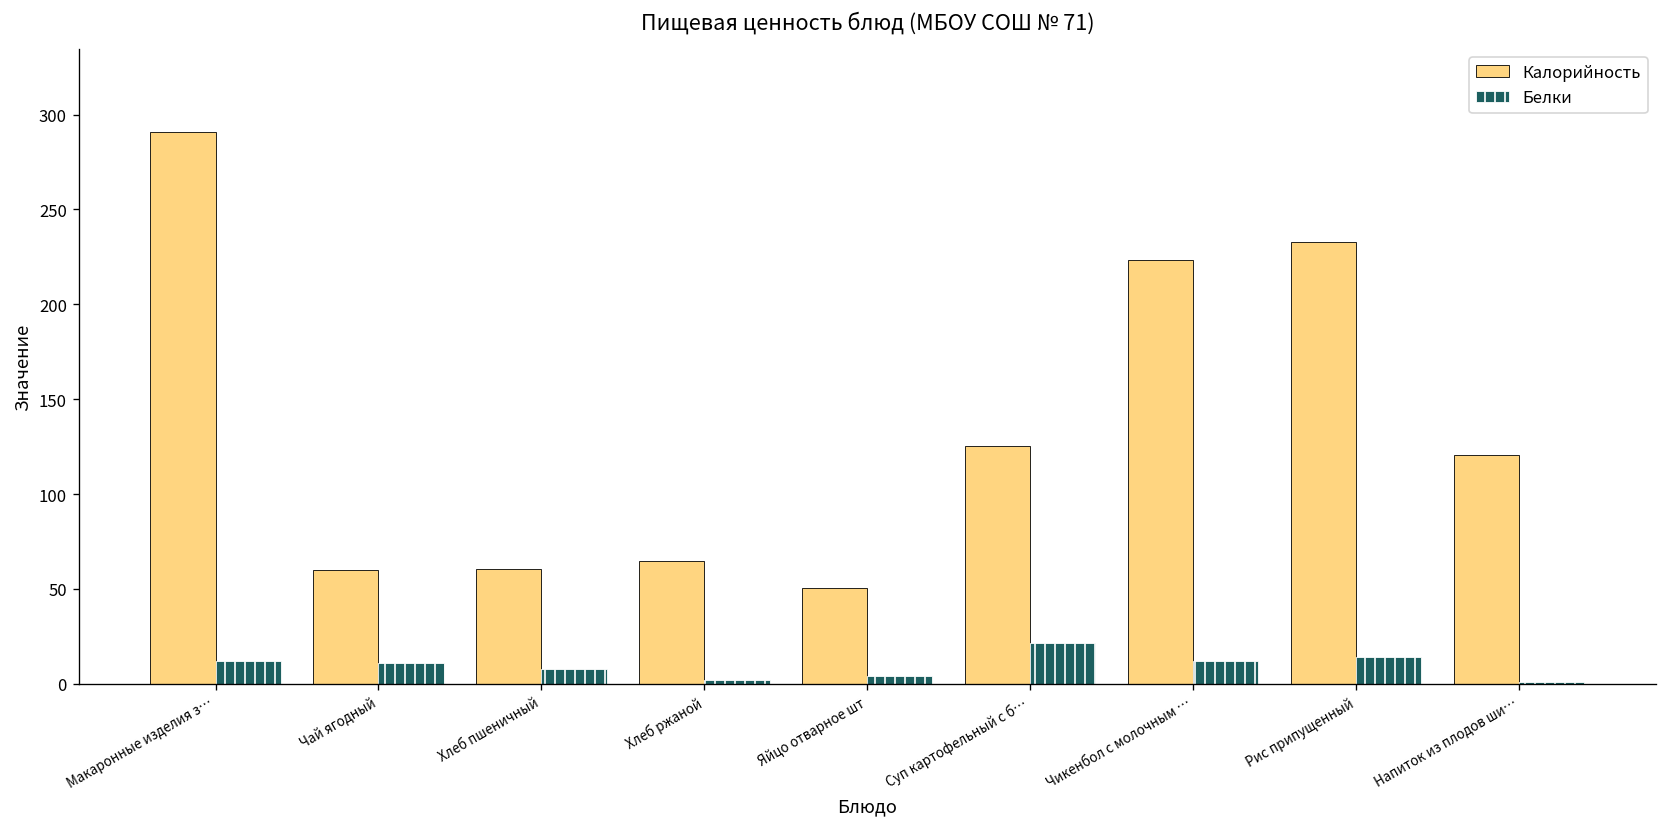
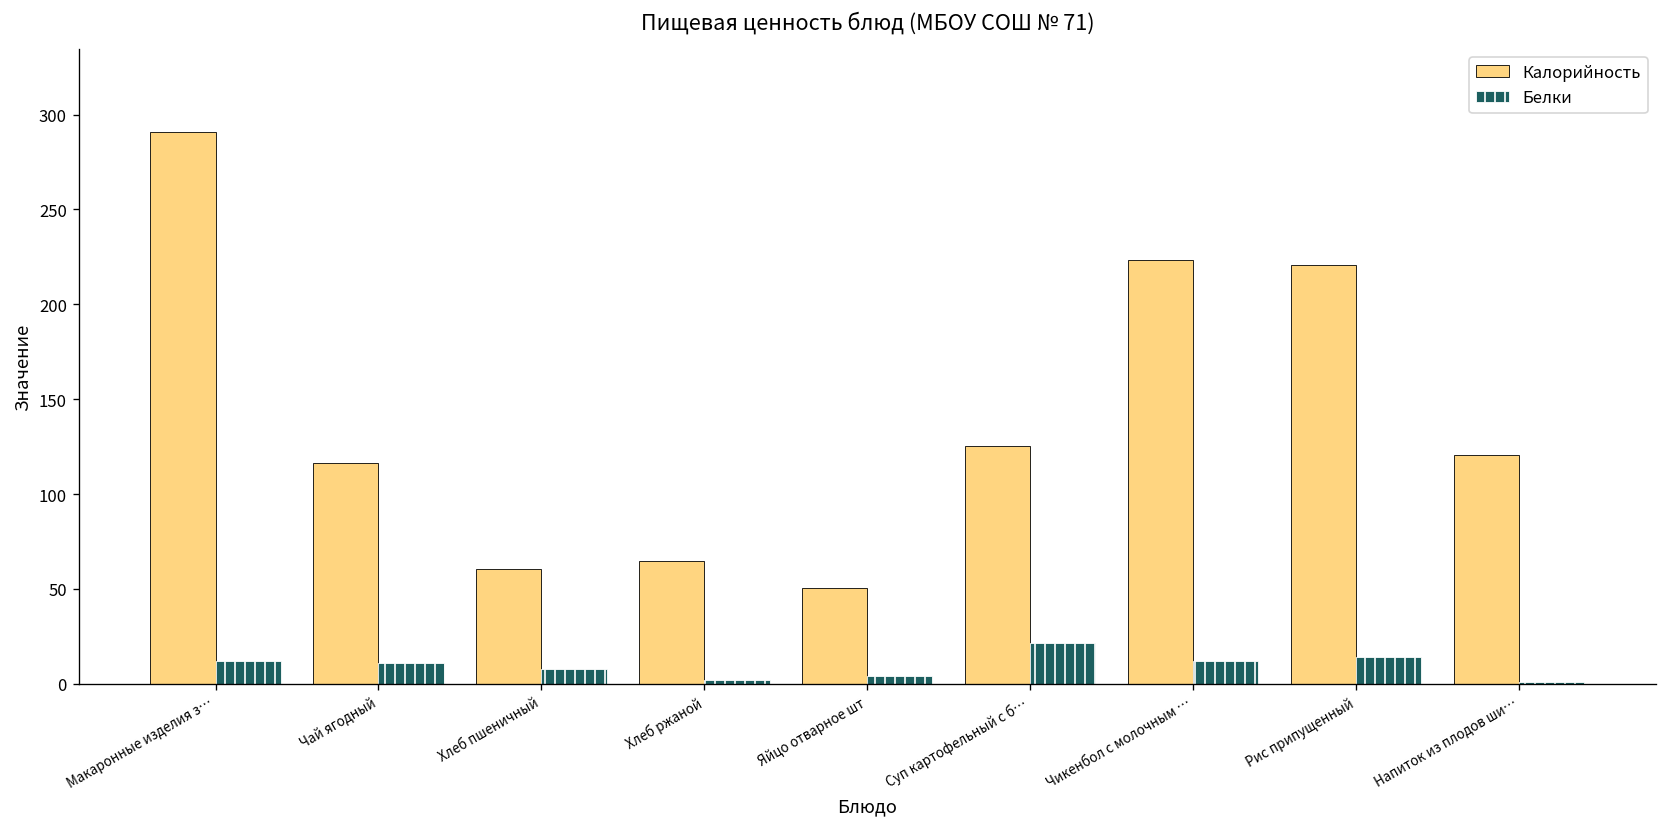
  {
    "Калорийность": {
      "Макаронные изделия з…": 291,
-     "Чай ягодный": 60,
+     "Чай ягодный": 116,
      "Хлеб пшеничный": 61,
      "Хлеб ржаной": 65,
      "Яйцо отварное шт": 50,
      "Суп картофельный с б…": 125,
      "Чикенбол с молочным …": 223,
-     "Рис припущенный": 233,
+     "Рис припущенный": 221,
      "Напиток из плодов ши…": 121
    },
    "Белки": {
      "Макаронные изделия з…": 12,
      "Чай ягодный": 11,
      "Хлеб пшеничный": 8,
      "Хлеб ржаной": 2,
      "Яйцо отварное шт": 4,
      "Суп картофельный с б…": 21,
      "Чикенбол с молочным …": 12,
      "Рис припущенный": 14
    }
  }
